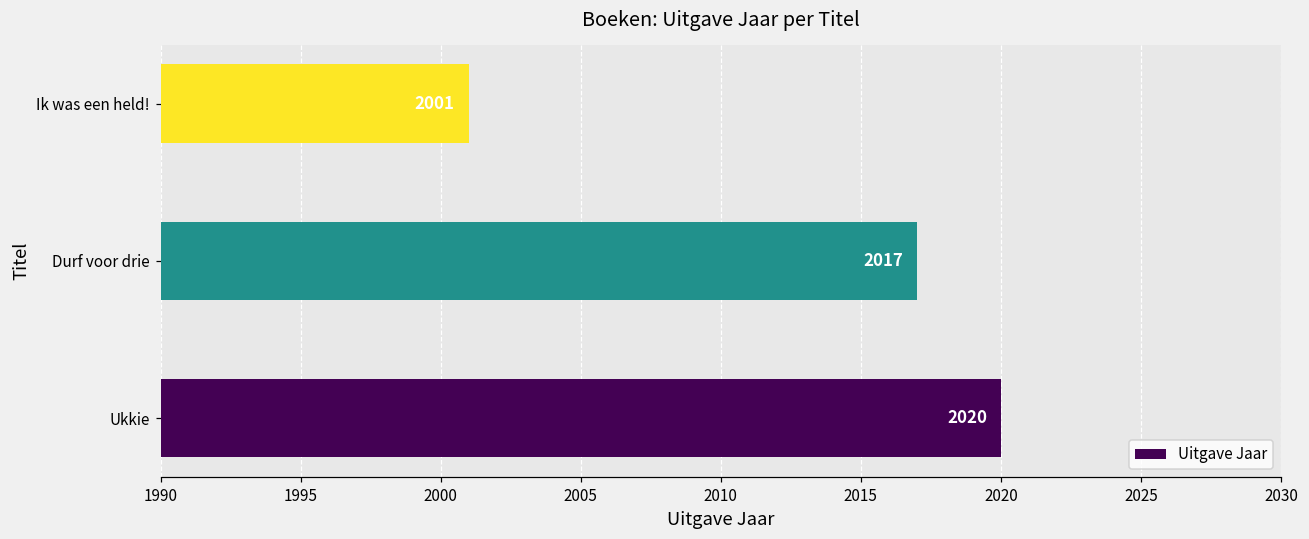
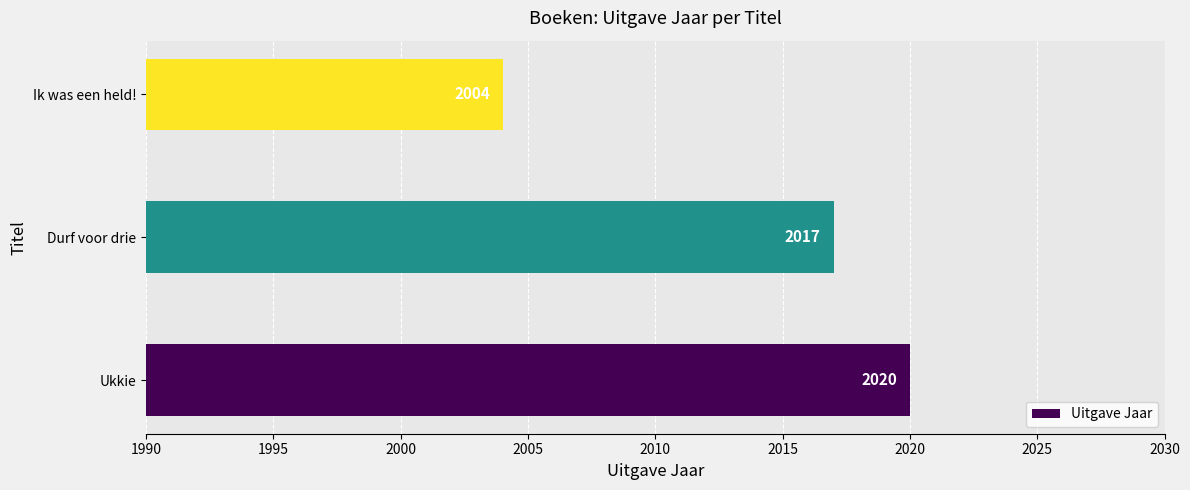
  {
-   "Ik was een held!": 2001,
+   "Ik was een held!": 2004,
    "Durf voor drie": 2017,
    "Ukkie": 2020
  }
